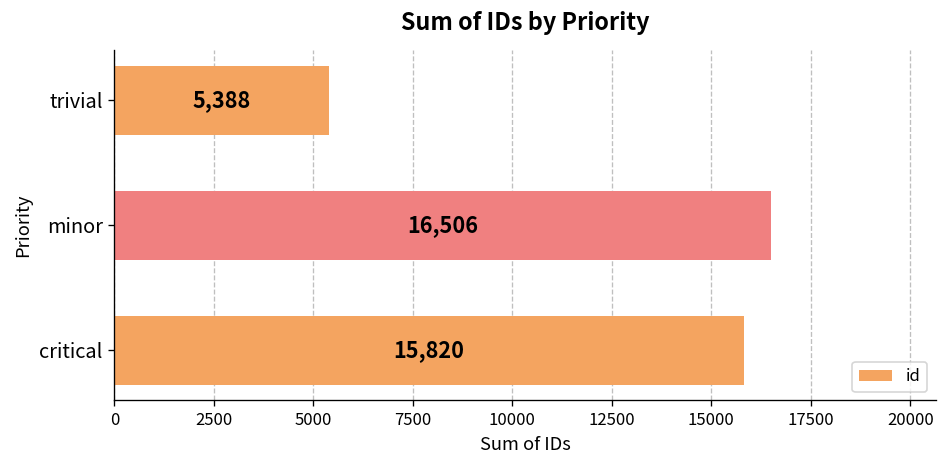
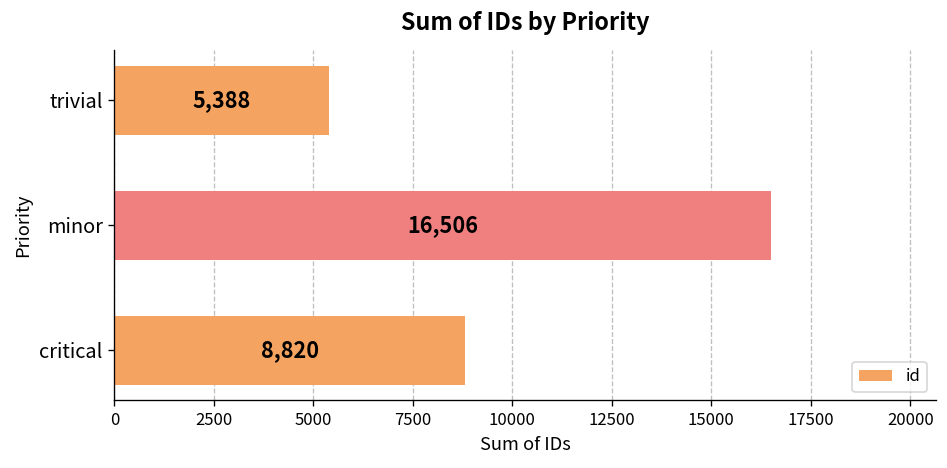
  {
    "trivial": "5,388",
    "minor": "16,506",
-   "critical": "15,820"
+   "critical": "8,820"
  }
